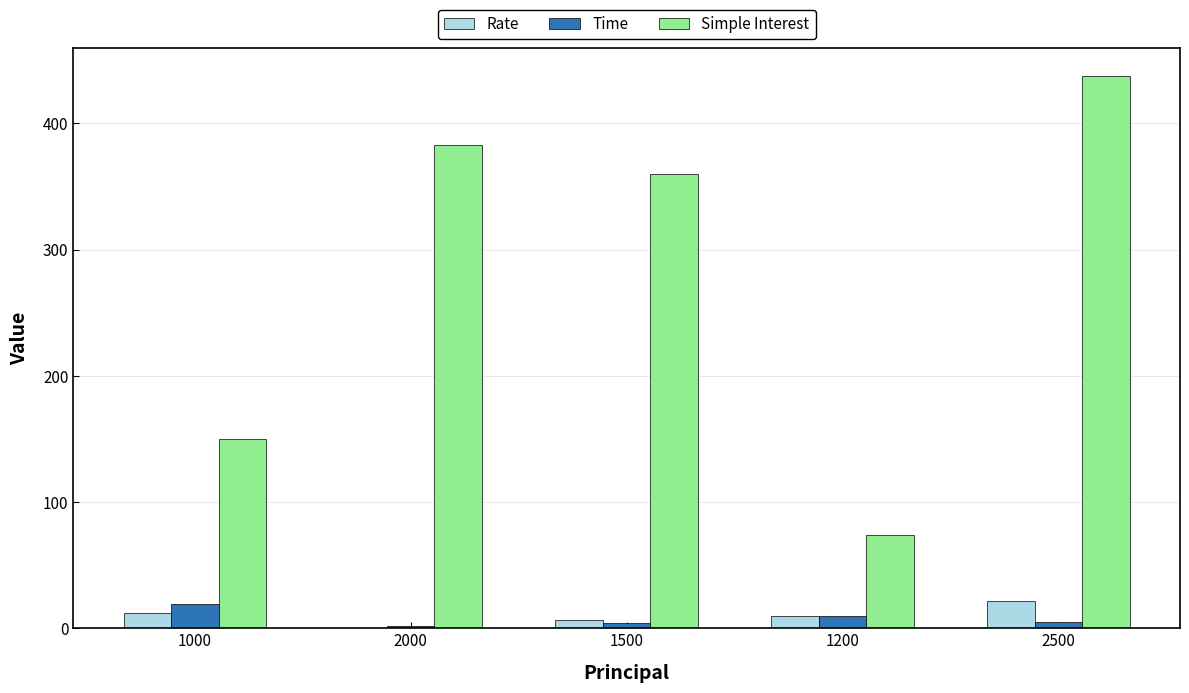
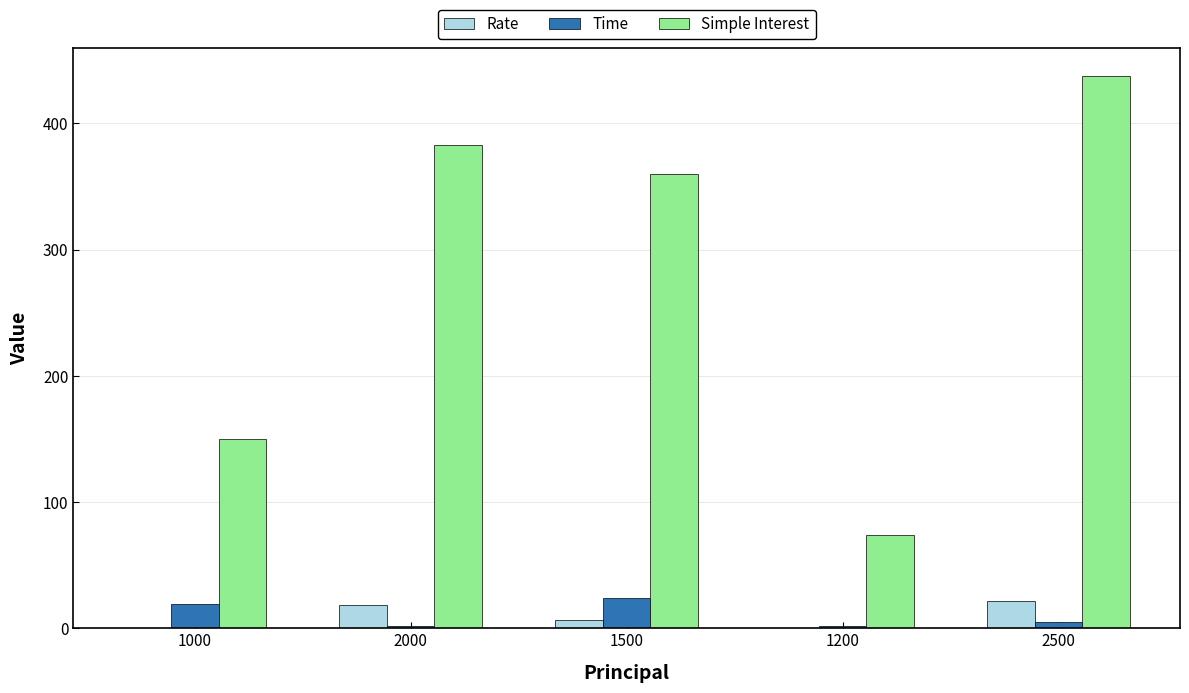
  {
    "Rate": {
-     "1000": 12,
-     "2000": 0,
+     "1000": 0,
+     "2000": 19,
      "1500": 7,
-     "1200": 10,
+     "1200": 0,
      "2500": 22
    },
    "Time": {
      "1000": 19,
      "2000": 2,
-     "1500": 4,
-     "1200": 9,
+     "1500": 24,
+     "1200": 2,
      "2500": 5
    },
    "Simple Interest": {
      "1000": 150,
      "2000": 383,
      "1500": 360,
      "1200": 74,
      "2500": 438
    }
  }
